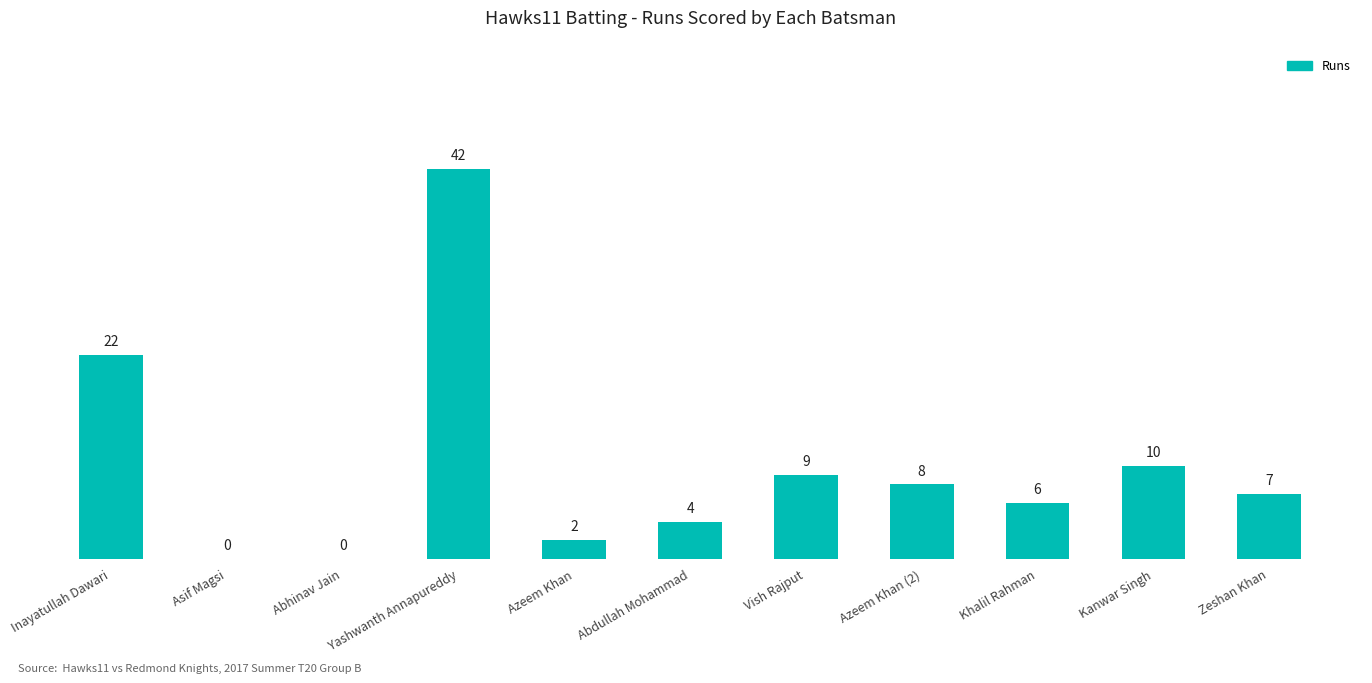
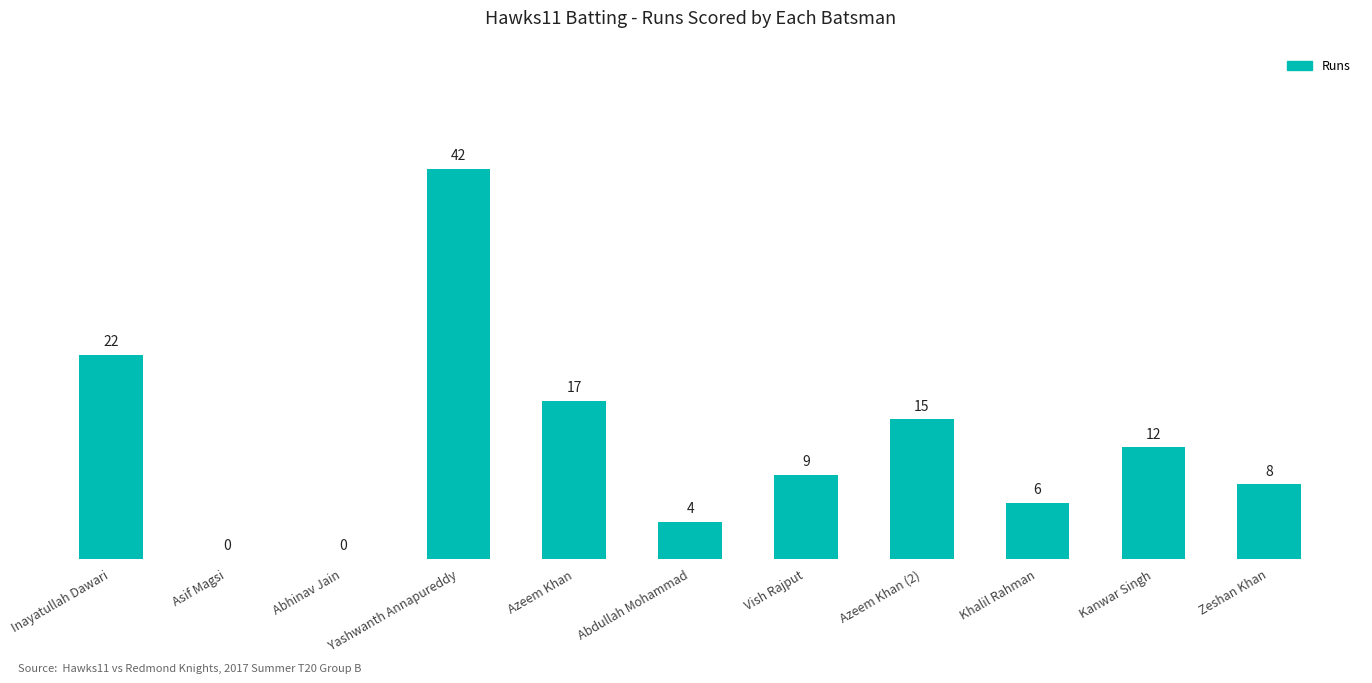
  {
    "Inayatullah Dawari": 22,
    "Asif Magsi": 0,
    "Abhinav Jain": 0,
    "Yashwanth Annapureddy": 42,
-   "Azeem Khan": 2,
+   "Azeem Khan": 17,
    "Abdullah Mohammad": 4,
    "Vish Rajput": 9,
-   "Azeem Khan (2)": 8,
+   "Azeem Khan (2)": 15,
    "Khalil Rahman": 6,
-   "Kanwar Singh": 10,
-   "Zeshan Khan": 7
+   "Kanwar Singh": 12,
+   "Zeshan Khan": 8
  }
